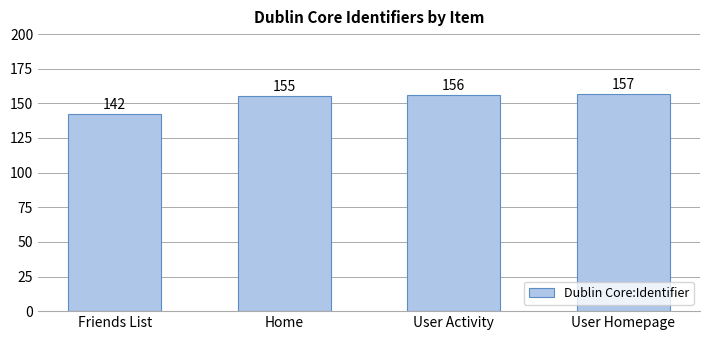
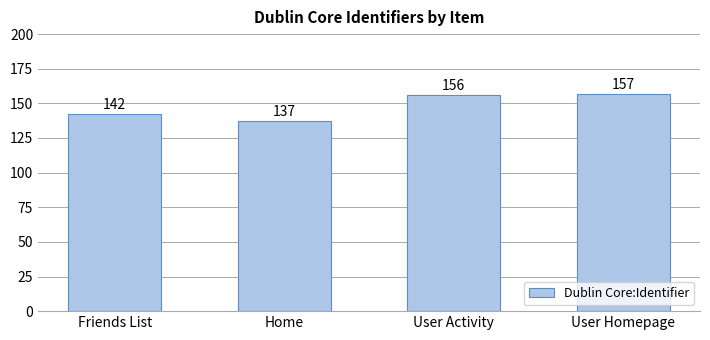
  {
    "Friends List": 142,
-   "Home": 155,
+   "Home": 137,
    "User Activity": 156,
    "User Homepage": 157
  }
